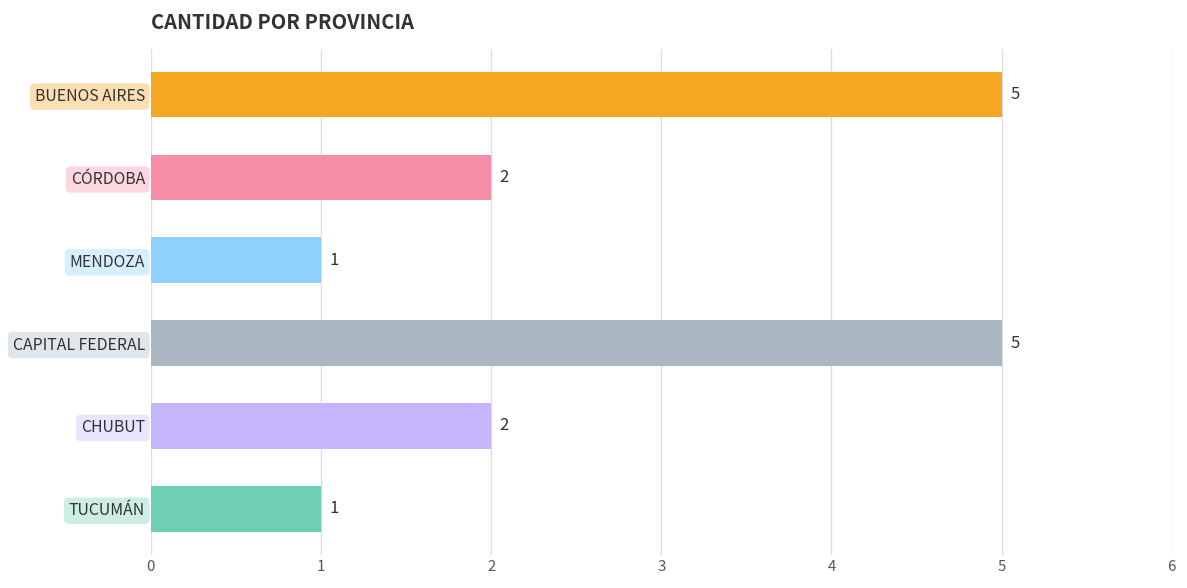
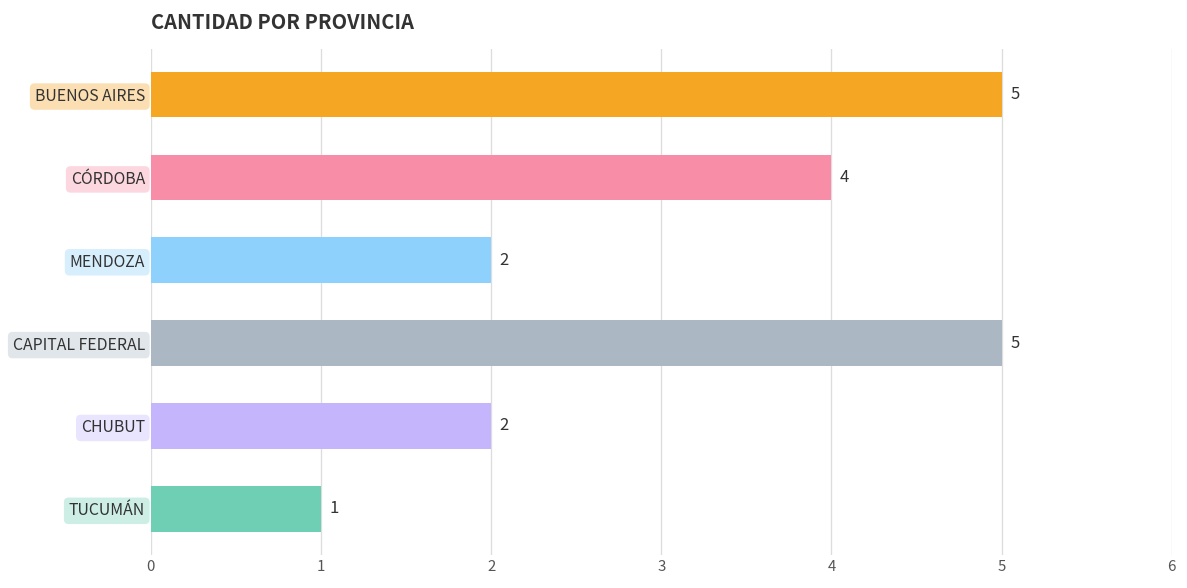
  {
    "BUENOS AIRES": 5,
-   "CÓRDOBA": 2,
-   "MENDOZA": 1,
+   "CÓRDOBA": 4,
+   "MENDOZA": 2,
    "CAPITAL FEDERAL": 5,
    "CHUBUT": 2,
    "TUCUMÁN": 1
  }
